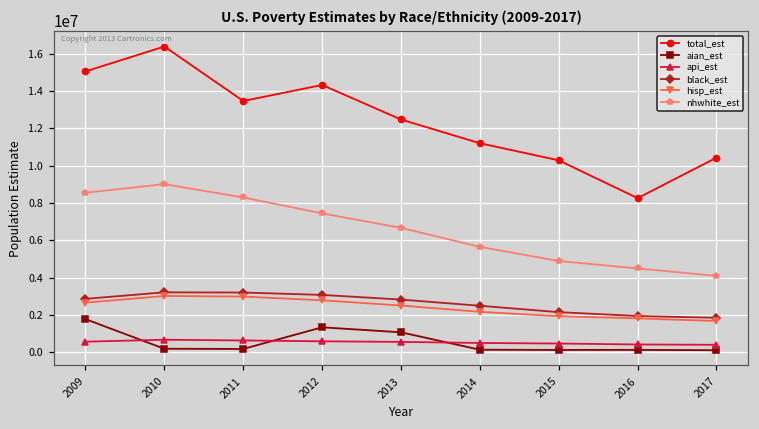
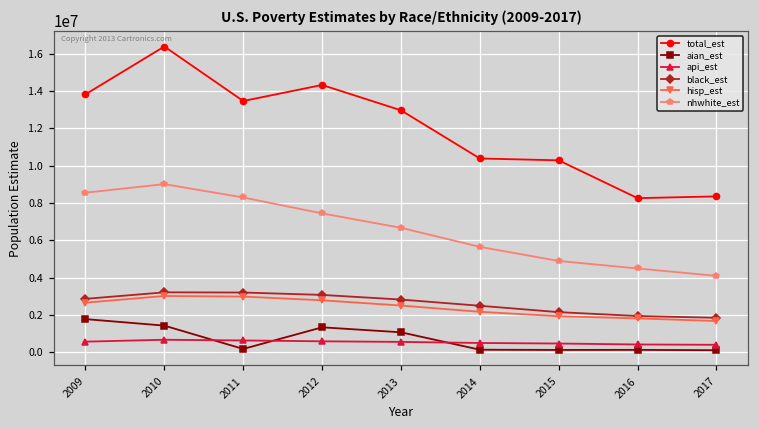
  {
    "total_est": {
-     "2009": 15000000,
+     "2009": 13800000,
      "2011": 13500000,
      "2012": 14300000,
-     "2013": 12500000,
-     "2014": 11200000,
+     "2013": 13000000,
+     "2014": 10400000,
      "2015": 10300000,
      "2016": 8300000,
-     "2017": 10400000
+     "2017": 8400000
    },
    "aian_est": {
      "2009": 1800000,
-     "2010": 200000,
+     "2010": 1400000,
      "2011": 200000,
      "2012": 1300000,
      "2013": 1100000,
      "2014": 100000,
      "2015": 100000,
      "2016": 100000,
      "2017": 100000
    }
  }
